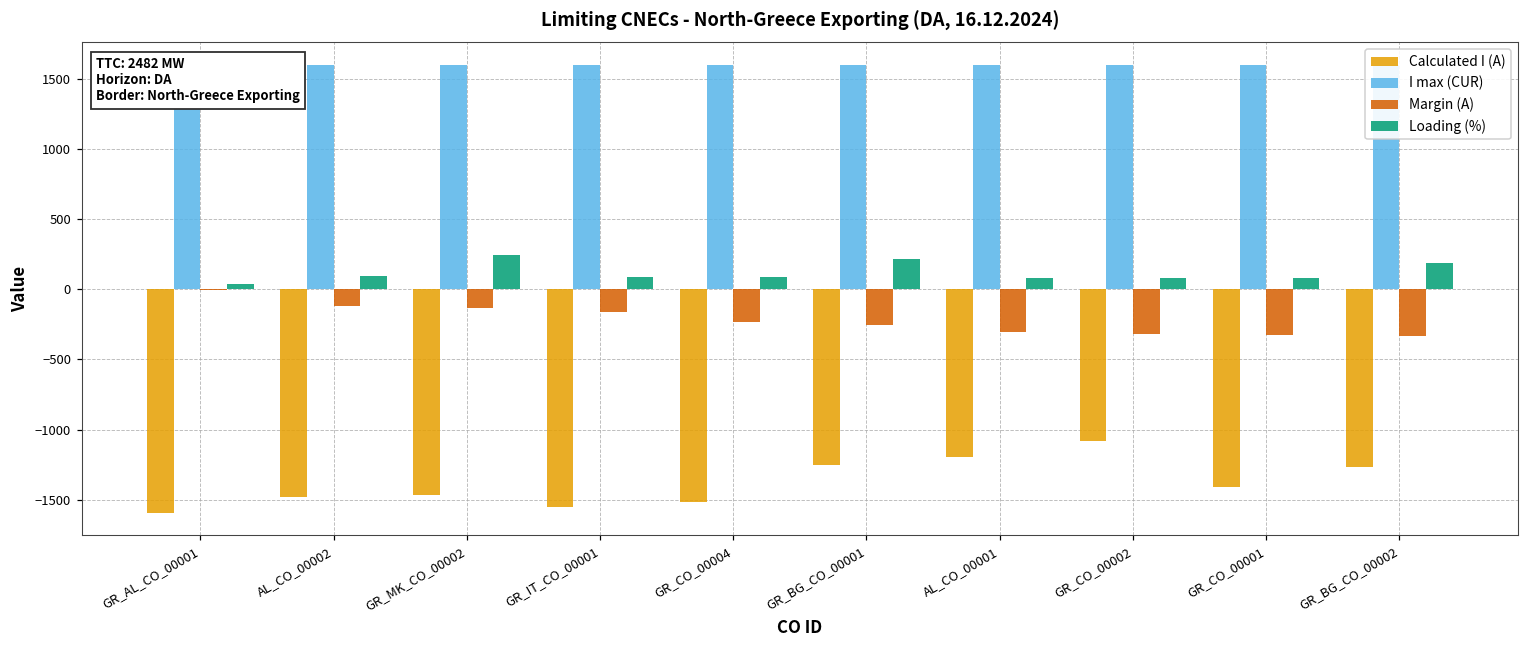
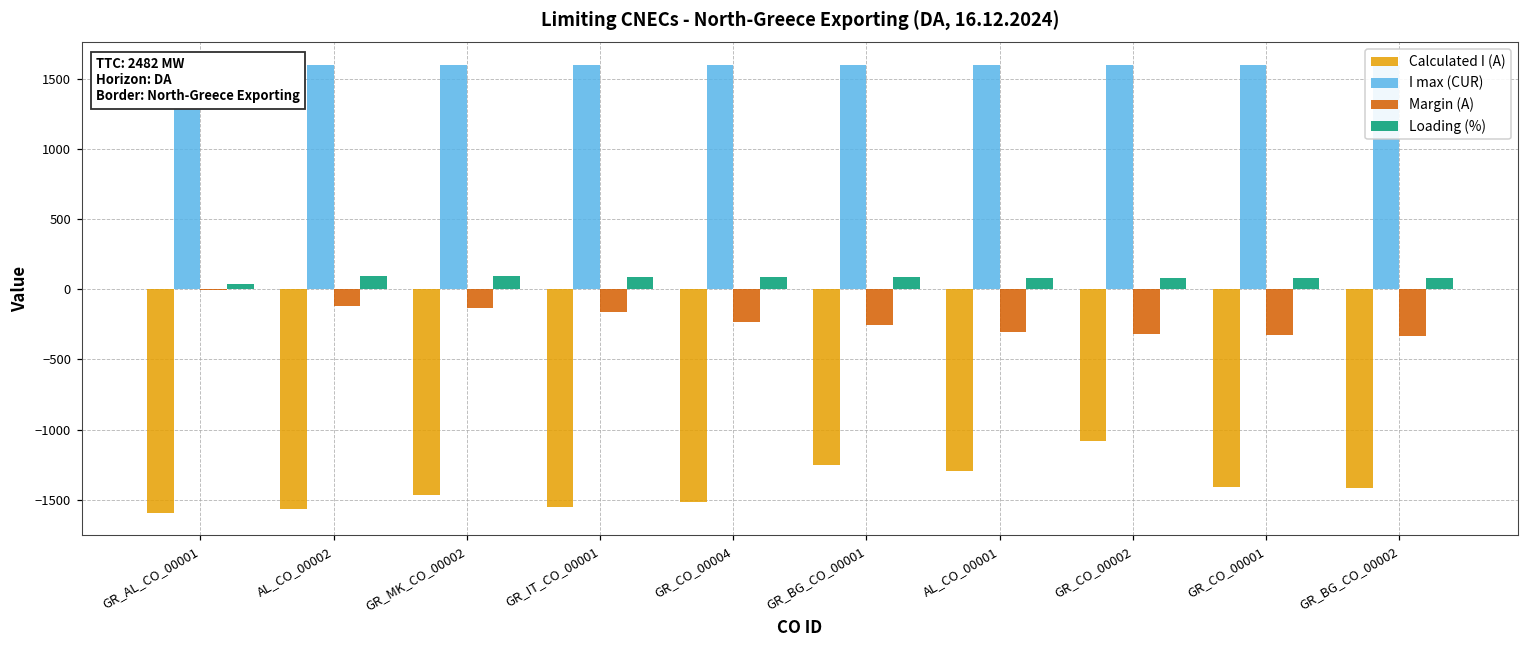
  {
    "Calculated I (A)": {
      "GR_AL_CO_00001": -1590,
-     "AL_CO_00002": -1480,
+     "AL_CO_00002": -1560,
      "GR_MK_CO_00002": -1470,
      "GR_IT_CO_00001": -1550,
      "GR_CO_00004": -1510,
      "GR_BG_CO_00001": -1250,
-     "AL_CO_00001": -1200,
+     "AL_CO_00001": -1300,
      "GR_CO_00002": -1080,
      "GR_CO_00001": -1410,
-     "GR_BG_CO_00002": -1270
+     "GR_BG_CO_00002": -1420
    },
    "I max (CUR)": {
      "AL_CO_00002": 1600,
      "GR_MK_CO_00002": 1600,
      "GR_IT_CO_00001": 1600,
      "GR_CO_00004": 1600,
      "GR_BG_CO_00001": 1600,
      "AL_CO_00001": 1600,
      "GR_CO_00002": 1600,
      "GR_CO_00001": 1600
    },
    "Margin (A)": {
      "AL_CO_00002": -120,
      "GR_MK_CO_00002": -130,
      "GR_IT_CO_00001": -160,
      "GR_CO_00004": -230,
      "GR_BG_CO_00001": -250,
      "AL_CO_00001": -300,
      "GR_CO_00002": -320,
      "GR_CO_00001": -330,
      "GR_BG_CO_00002": -330
    },
    "Loading (%)": {
      "GR_AL_CO_00001": 40,
      "AL_CO_00002": 90,
-     "GR_MK_CO_00002": 240,
+     "GR_MK_CO_00002": 90,
      "GR_IT_CO_00001": 90,
      "GR_CO_00004": 90,
-     "GR_BG_CO_00001": 210,
+     "GR_BG_CO_00001": 80,
      "AL_CO_00001": 80,
      "GR_CO_00002": 80,
      "GR_CO_00001": 80,
-     "GR_BG_CO_00002": 180
+     "GR_BG_CO_00002": 80
    }
  }
